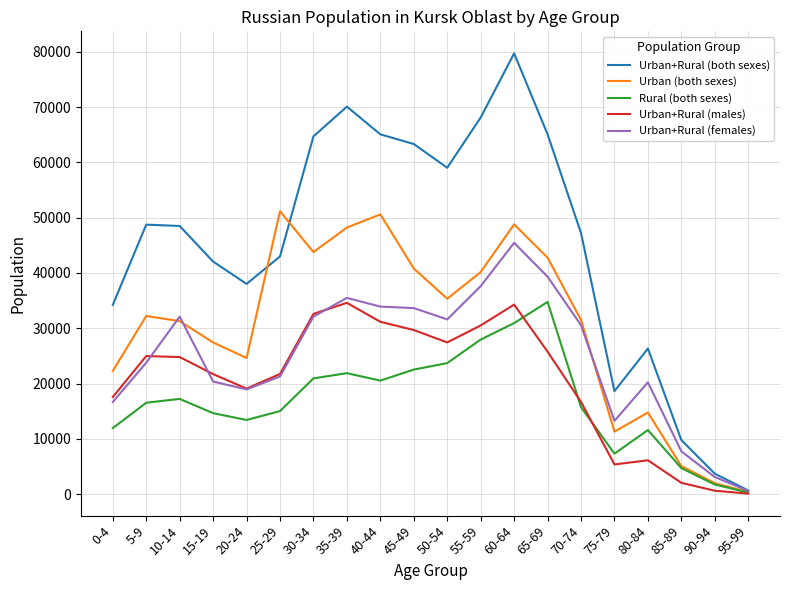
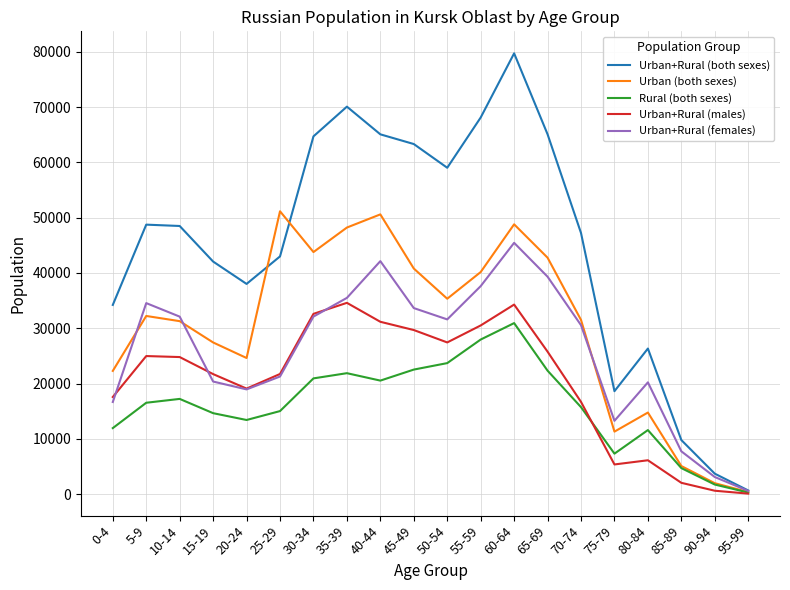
  {
    "Urban+Rural (both sexes)": {
      "0-4": 34000,
      "5-9": 49000,
      "10-14": 49000,
      "15-19": 42000,
      "20-24": 38000,
      "25-29": 43000,
      "30-34": 65000,
      "35-39": 70000,
      "40-44": 65000,
      "45-49": 63000,
      "50-54": 59000,
      "55-59": 68000,
      "60-64": 80000,
      "65-69": 65000,
      "70-74": 47000,
      "75-79": 19000,
      "80-84": 26000,
      "85-89": 10000,
      "90-94": 4000
    },
    "Urban (both sexes)": {
      "0-4": 22000,
      "5-9": 32000,
      "10-14": 31000,
      "15-19": 27000,
      "20-24": 25000,
      "25-29": 51000,
      "30-34": 44000,
      "35-39": 48000,
      "40-44": 51000,
      "45-49": 41000,
      "50-54": 35000,
      "55-59": 40000,
      "60-64": 49000,
      "65-69": 43000,
      "70-74": 32000,
      "75-79": 11000,
      "80-84": 15000
    },
    "Rural (both sexes)": {
      "0-4": 12000,
      "5-9": 17000,
      "10-14": 17000,
      "15-19": 15000,
      "20-24": 13000,
      "25-29": 15000,
      "30-34": 21000,
      "35-39": 22000,
      "40-44": 21000,
      "45-49": 23000,
      "50-54": 24000,
      "55-59": 28000,
      "60-64": 31000,
-     "65-69": 35000,
+     "65-69": 22000,
      "70-74": 16000,
      "75-79": 7000,
      "80-84": 12000
    },
    "Urban+Rural (males)": {
      "0-4": 18000,
      "5-9": 25000,
      "10-14": 25000,
      "15-19": 22000,
      "30-34": 33000,
      "35-39": 35000,
      "40-44": 31000,
      "45-49": 30000,
      "50-54": 27000,
      "55-59": 31000,
      "60-64": 34000,
      "65-69": 26000,
      "70-74": 17000,
      "75-79": 5000,
      "80-84": 6000,
      "85-89": 2000,
      "90-94": 1000
    },
    "Urban+Rural (females)": {
      "0-4": 17000,
-     "5-9": 24000,
+     "5-9": 35000,
      "10-14": 32000,
      "15-19": 20000,
      "30-34": 32000,
      "35-39": 35000,
-     "40-44": 34000,
+     "40-44": 42000,
      "45-49": 34000,
      "50-54": 32000,
      "55-59": 38000,
      "60-64": 45000,
      "65-69": 39000,
      "70-74": 31000,
      "75-79": 13000,
      "80-84": 20000,
      "85-89": 8000,
      "90-94": 3000
    }
  }
